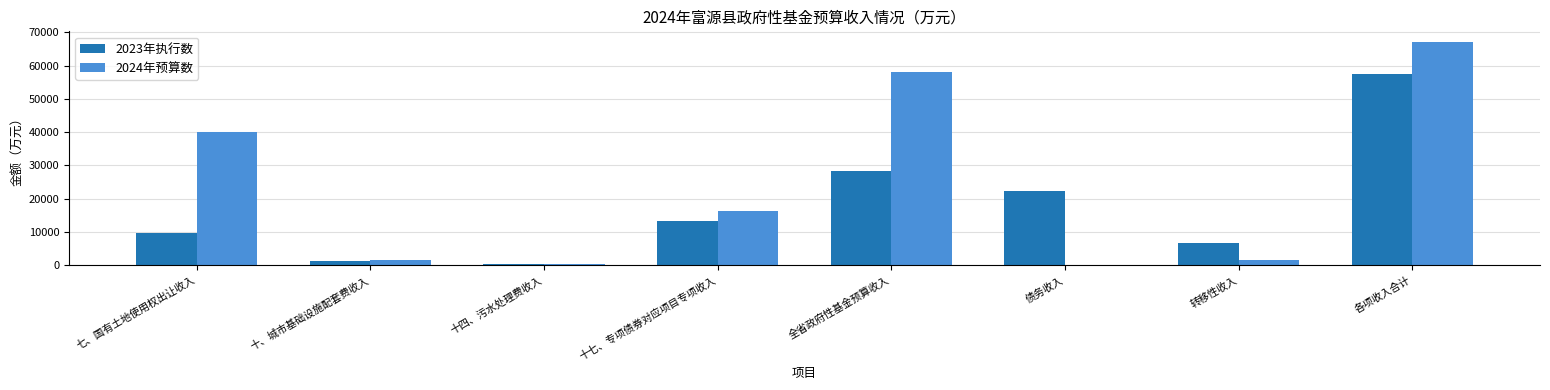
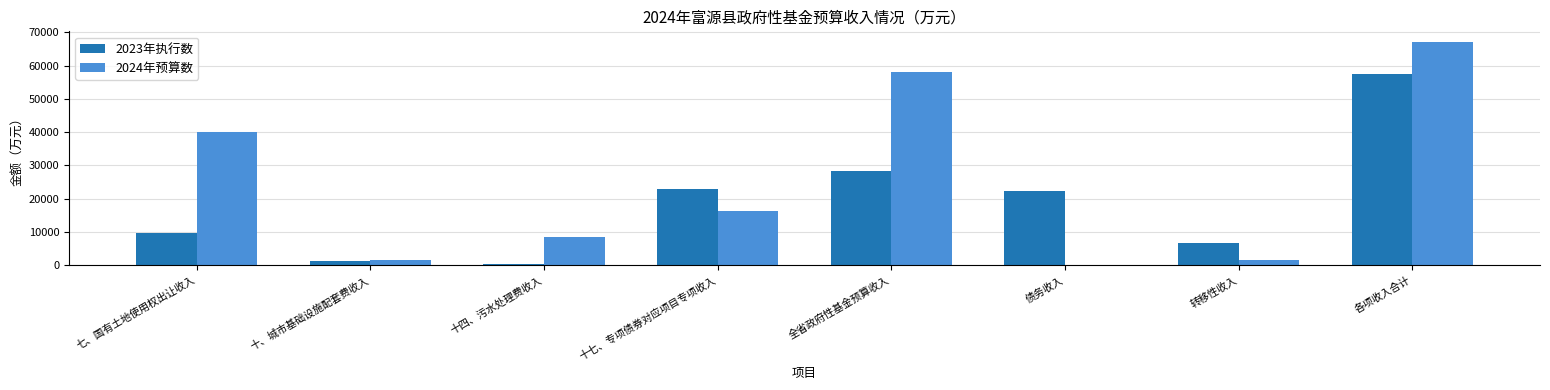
  {
    "2023年执行数": {
      "七、国有土地使用权出让收入": 10000,
      "十、城市基础设施配套费收入": 1000,
-     "十七、专项债券对应项目专项收入": 13000,
+     "十七、专项债券对应项目专项收入": 23000,
      "全省政府性基金预算收入": 28000,
      "债务收入": 22000,
      "转移性收入": 7000,
      "各项收入合计": 57000
    },
    "2024年预算数": {
      "七、国有土地使用权出让收入": 40000,
      "十、城市基础设施配套费收入": 2000,
-     "十四、污水处理费收入": 0,
+     "十四、污水处理费收入": 9000,
      "十七、专项债券对应项目专项收入": 16000,
      "全省政府性基金预算收入": 58000,
      "债务收入": 0,
      "转移性收入": 2000,
      "各项收入合计": 67000
    }
  }
